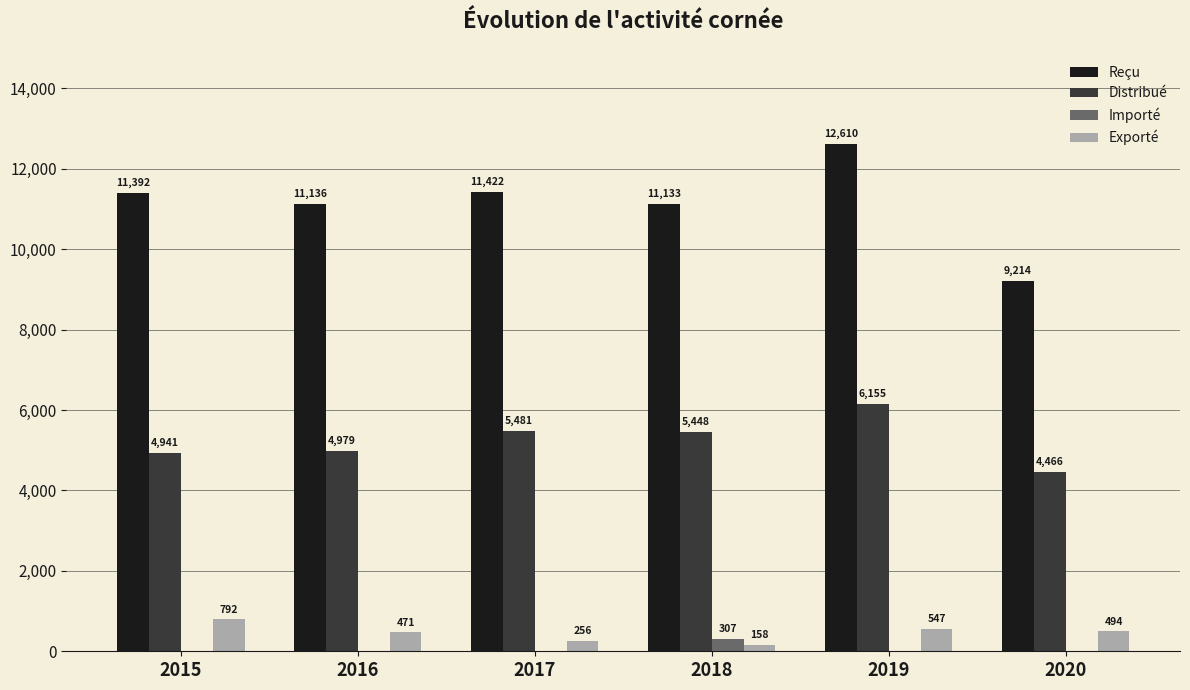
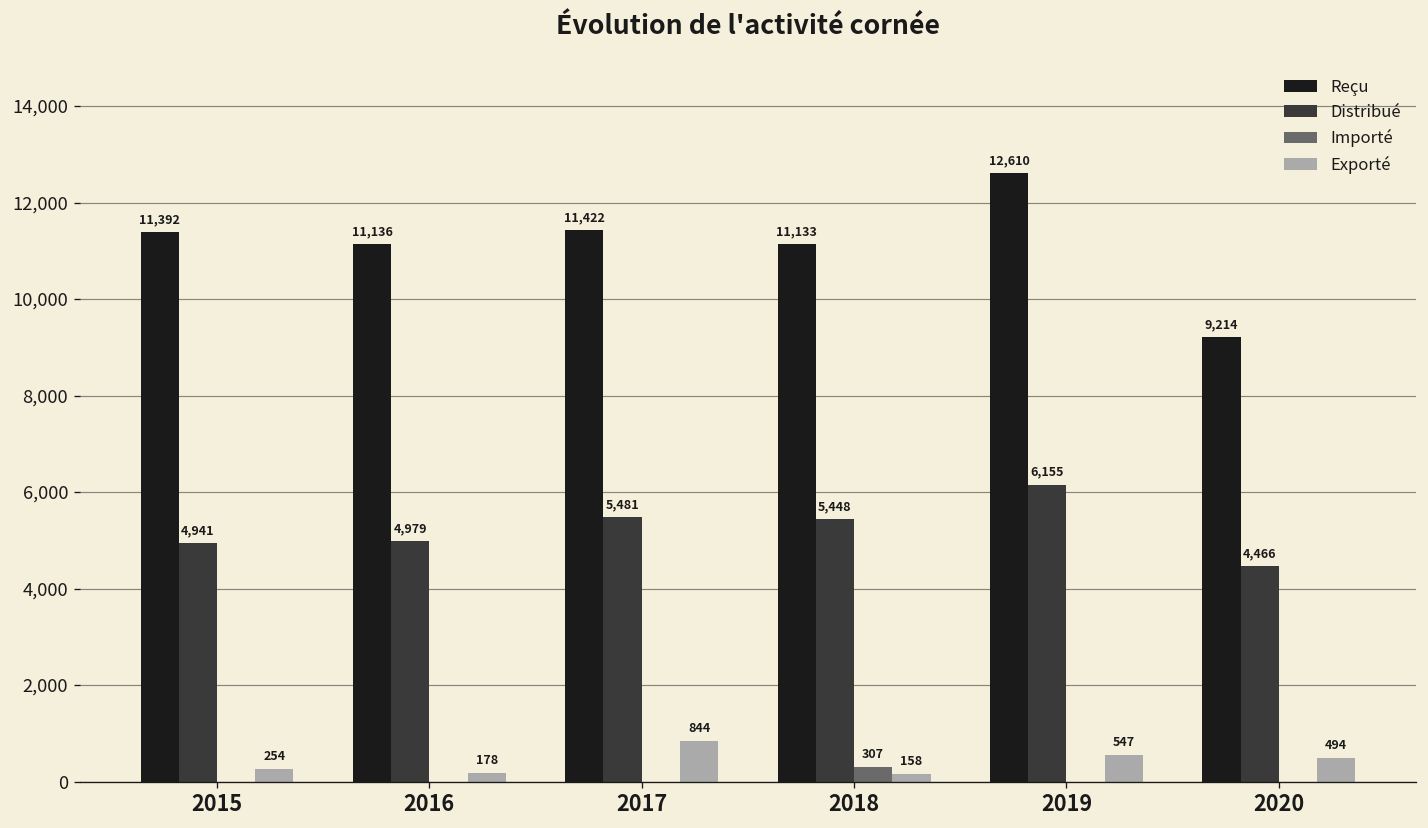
  {
    "Importé": {
      "2018": 307
    },
    "Exporté": {
-     "2015": 792,
-     "2016": 471,
-     "2017": 256,
+     "2015": 254,
+     "2016": 178,
+     "2017": 844,
      "2018": 158,
      "2019": 547,
      "2020": 494
    }
  }
